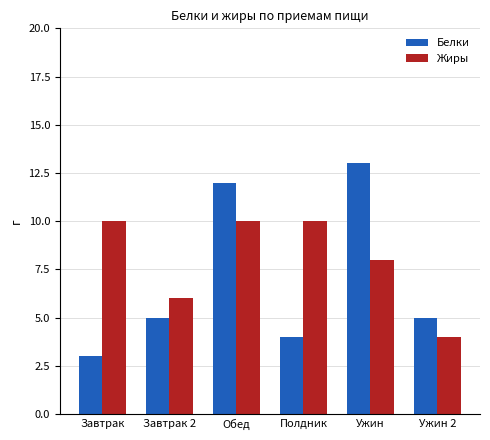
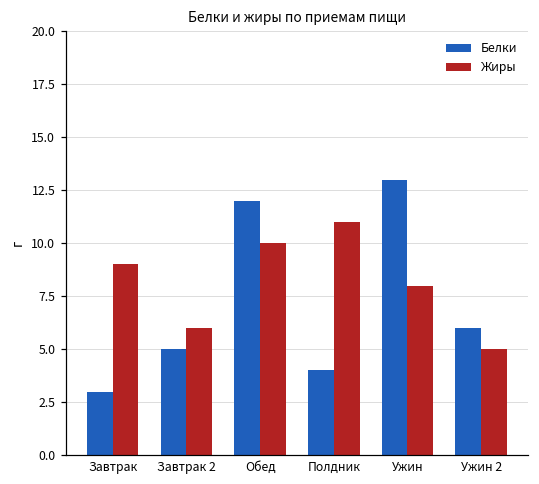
  {
    "Белки": {
      "Завтрак": 3,
      "Завтрак 2": 5,
      "Обед": 12,
      "Полдник": 4,
      "Ужин": 13,
-     "Ужин 2": 5
+     "Ужин 2": 6
    },
    "Жиры": {
-     "Завтрак": 10,
+     "Завтрак": 9,
      "Завтрак 2": 6,
      "Обед": 10,
-     "Полдник": 10,
+     "Полдник": 11,
      "Ужин": 8,
-     "Ужин 2": 4
+     "Ужин 2": 5
    }
  }
